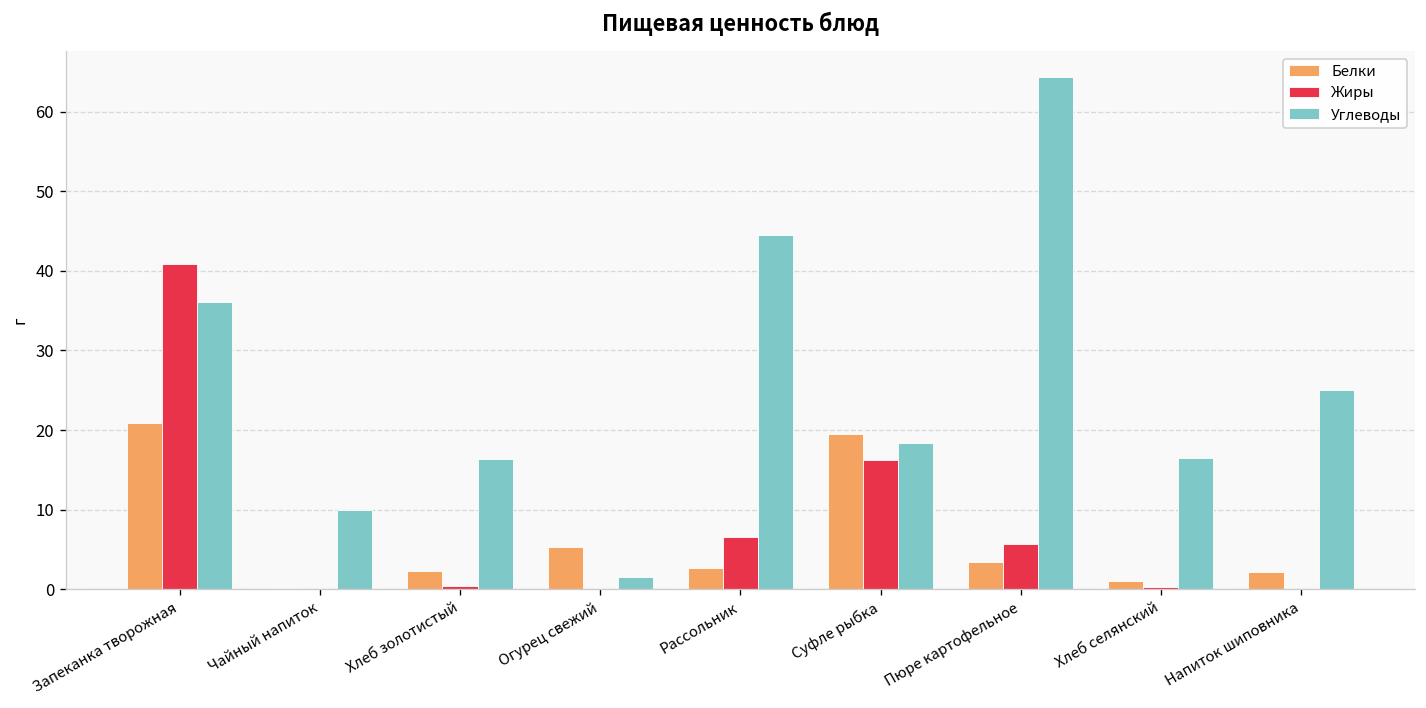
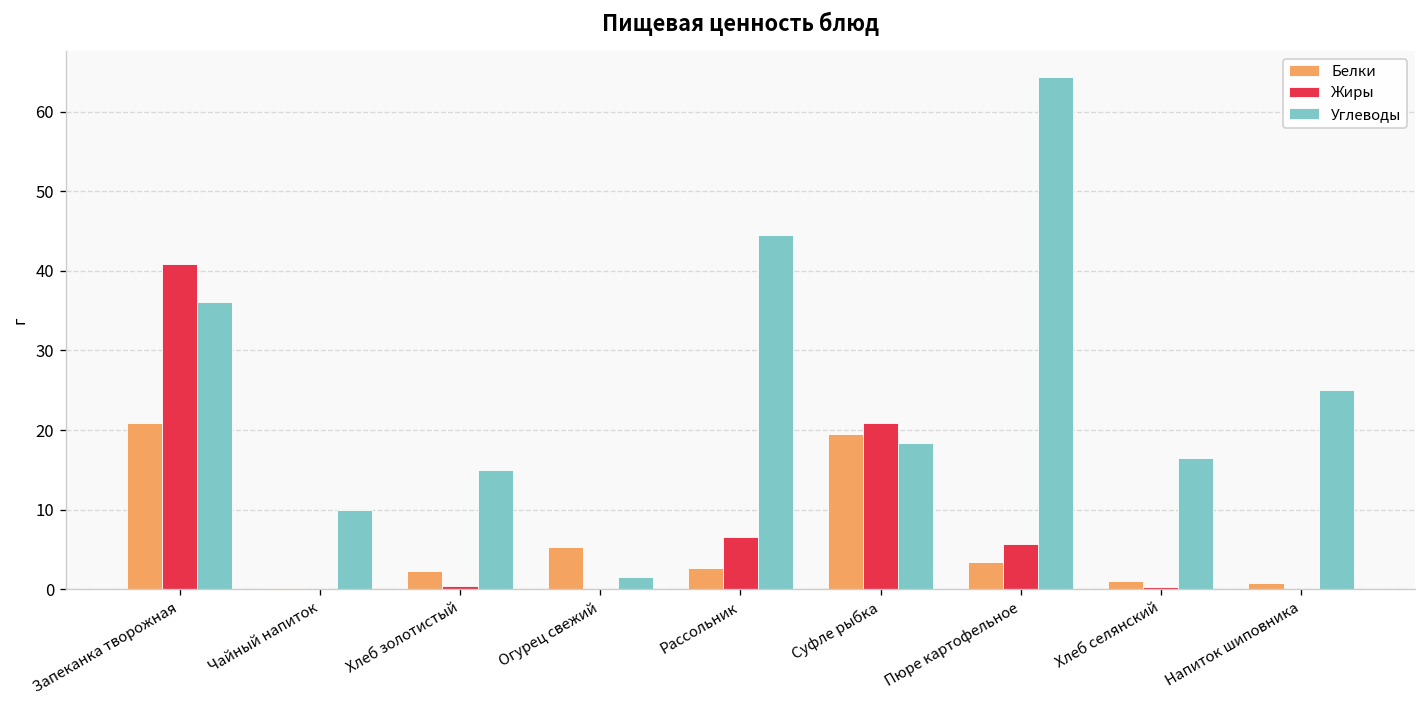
  {
    "Белки": {
      "Запеканка творожная": 21,
      "Хлеб золотистый": 2,
      "Огурец свежий": 5,
      "Рассольник": 3,
      "Суфле рыбка": 19,
      "Пюре картофельное": 3,
      "Хлеб селянский": 1,
-     "Напиток шиповника": 2
+     "Напиток шиповника": 1
    },
    "Жиры": {
      "Запеканка творожная": 41,
      "Чайный напиток": 0,
      "Хлеб золотистый": 0,
      "Огурец свежий": 0,
      "Рассольник": 7,
-     "Суфле рыбка": 16,
+     "Суфле рыбка": 21,
      "Пюре картофельное": 6,
      "Напиток шиповника": 0
    },
    "Углеводы": {
      "Запеканка творожная": 36,
      "Чайный напиток": 10,
-     "Хлеб золотистый": 16,
+     "Хлеб золотистый": 15,
      "Огурец свежий": 2,
      "Рассольник": 44,
      "Суфле рыбка": 18,
      "Пюре картофельное": 64,
      "Хлеб селянский": 17,
      "Напиток шиповника": 25
    }
  }
